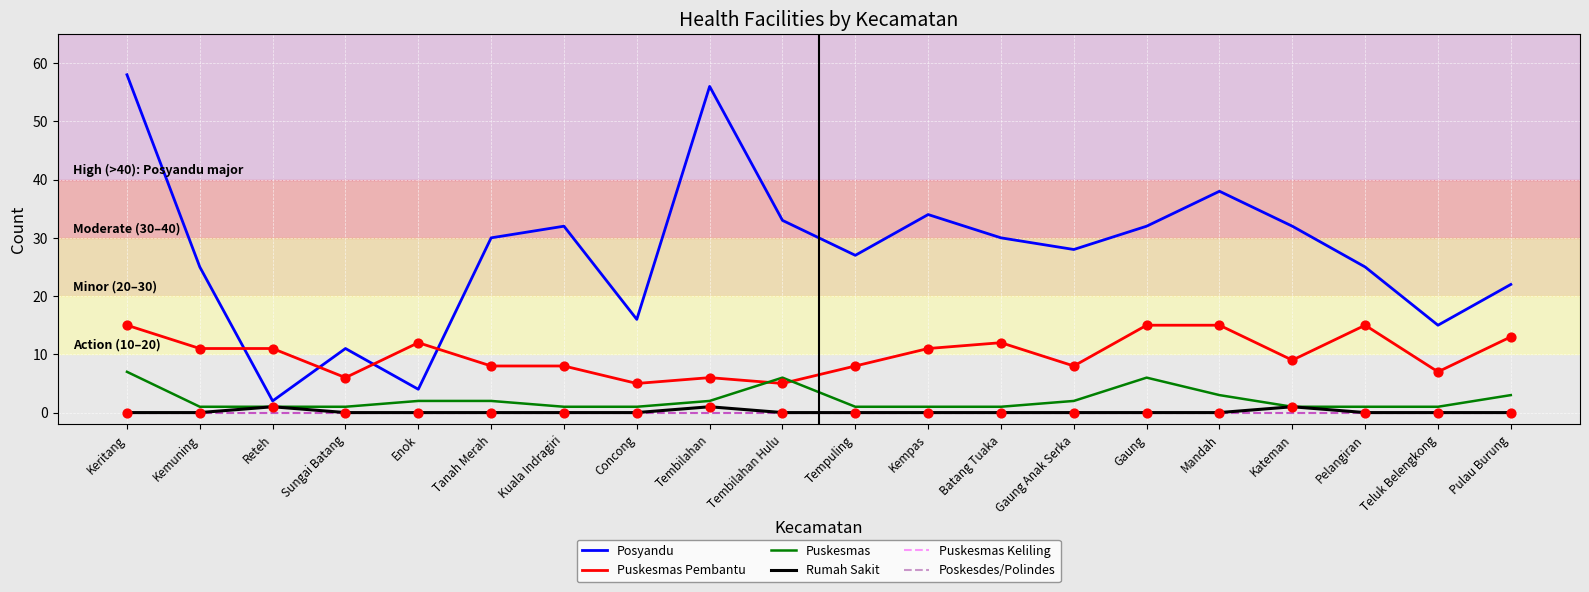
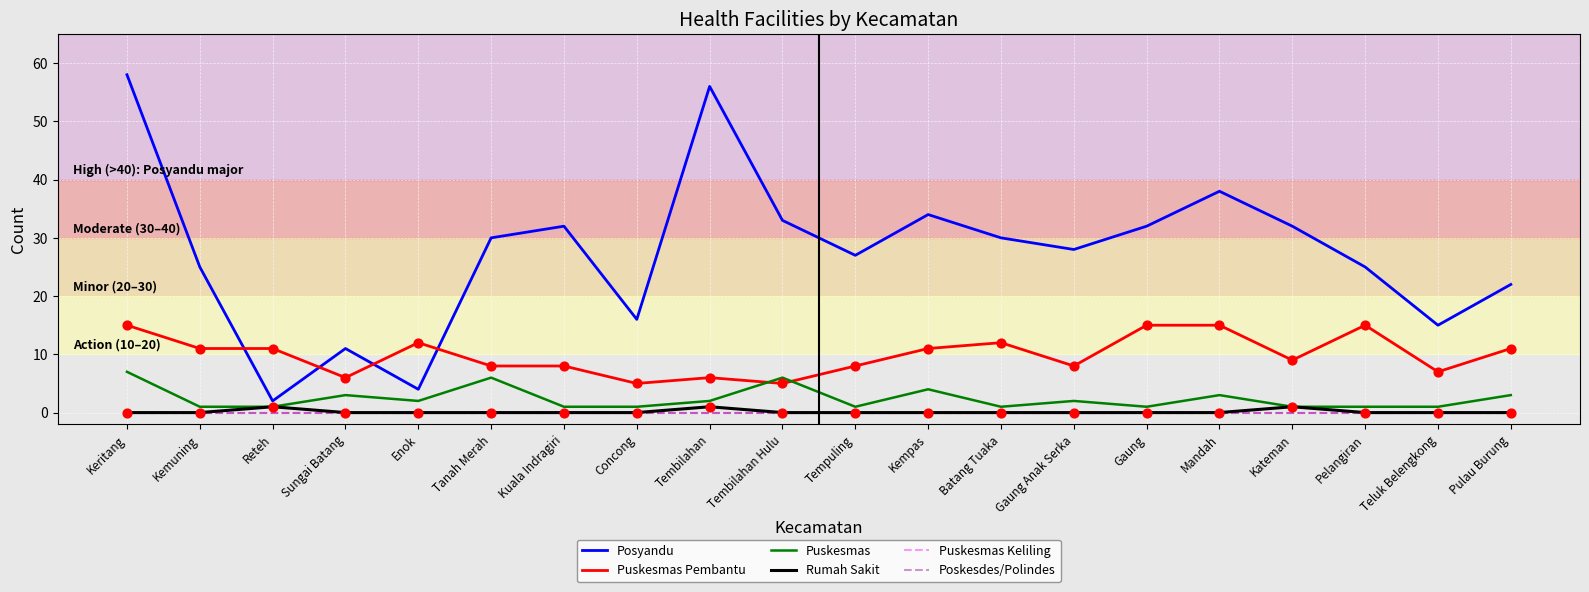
  {
    "Posyandu": {
      "Keritang": 58,
      "Kemuning": 25,
      "Reteh": 2,
      "Sungai Batang": 11,
      "Enok": 4,
      "Tanah Merah": 30,
      "Kuala Indragiri": 32,
      "Concong": 16,
      "Tembilahan": 56,
      "Tembilahan Hulu": 33,
      "Tempuling": 27,
      "Kempas": 34,
      "Batang Tuaka": 30,
      "Gaung Anak Serka": 28,
      "Gaung": 32,
      "Mandah": 38,
      "Kateman": 32,
      "Pelangiran": 25,
      "Teluk Belengkong": 15,
      "Pulau Burung": 22
    },
    "Puskesmas Pembantu": {
      "Kemuning": 11,
      "Reteh": 11,
      "Sungai Batang": 6,
      "Enok": 12,
      "Tanah Merah": 8,
      "Kuala Indragiri": 8,
      "Concong": 5,
      "Tembilahan": 6,
      "Tembilahan Hulu": 5,
      "Tempuling": 8,
      "Kempas": 11,
      "Batang Tuaka": 12,
      "Gaung Anak Serka": 8,
      "Gaung": 15,
      "Mandah": 15,
      "Kateman": 9,
      "Pelangiran": 15,
      "Teluk Belengkong": 7,
-     "Pulau Burung": 13
+     "Pulau Burung": 11
    },
    "Puskesmas": {
      "Keritang": 7,
      "Kemuning": 1,
-     "Sungai Batang": 1,
+     "Sungai Batang": 3,
      "Enok": 2,
-     "Tanah Merah": 2,
+     "Tanah Merah": 6,
      "Kuala Indragiri": 1,
      "Concong": 1,
      "Tembilahan": 2,
      "Tembilahan Hulu": 6,
      "Tempuling": 1,
-     "Kempas": 1,
+     "Kempas": 4,
      "Batang Tuaka": 1,
      "Gaung Anak Serka": 2,
-     "Gaung": 6,
+     "Gaung": 1,
      "Mandah": 3,
      "Pelangiran": 1,
      "Teluk Belengkong": 1,
      "Pulau Burung": 3
    },
    "Rumah Sakit": {
      "Tembilahan": 1
    },
    "Poskesdes/Polindes": {
      "Reteh": 0,
      "Tembilahan": 0,
      "Kateman": 0
    }
  }
